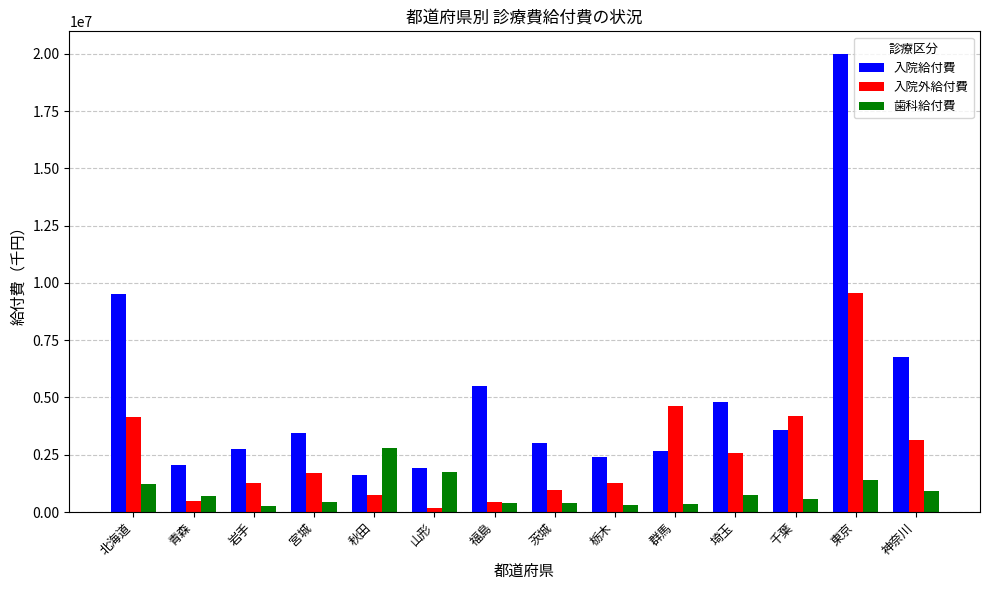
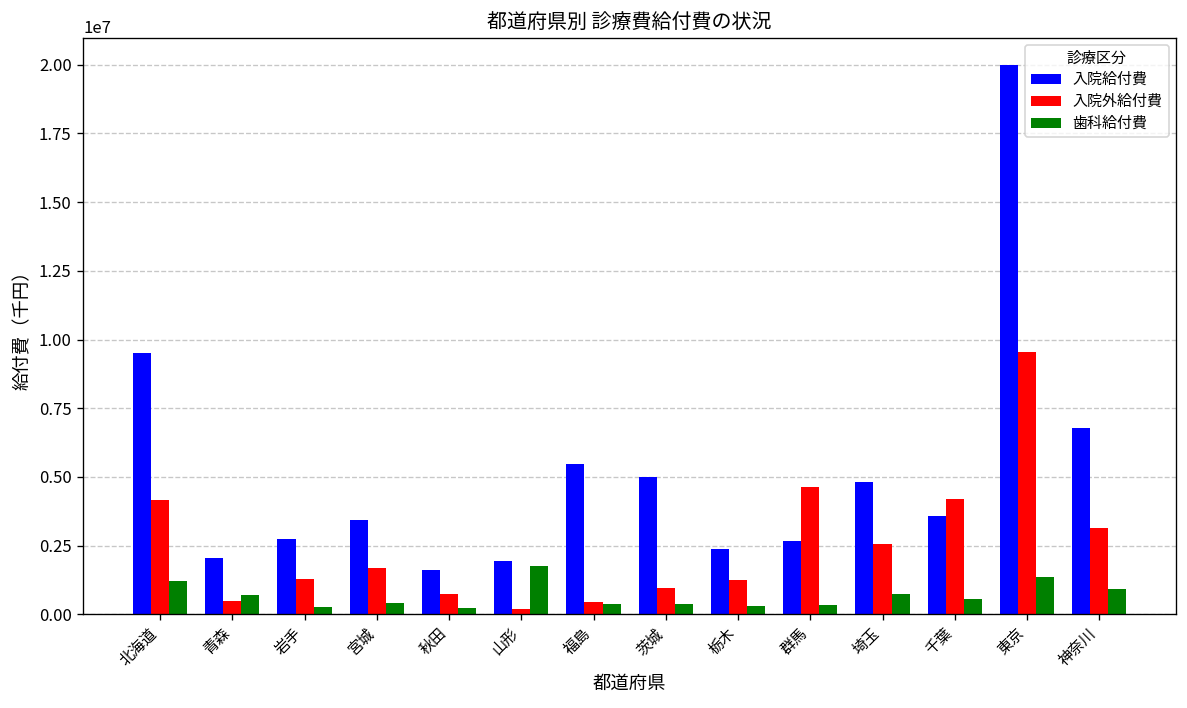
  {
    "入院給付費": {
      "北海道": 9500000,
      "青森": 2000000,
      "岩手": 2800000,
      "宮城": 3400000,
      "秋田": 1600000,
      "山形": 1900000,
      "福島": 5500000,
-     "茨城": 3000000,
+     "茨城": 5000000,
      "栃木": 2400000,
      "群馬": 2700000,
      "埼玉": 4800000,
      "千葉": 3600000,
      "東京": 20000000,
      "神奈川": 6800000
    },
    "入院外給付費": {
      "北海道": 4200000,
      "青森": 500000,
      "岩手": 1300000,
      "宮城": 1700000,
      "秋田": 800000,
      "山形": 200000,
      "福島": 400000,
      "茨城": 1000000,
      "栃木": 1300000,
      "群馬": 4600000,
      "埼玉": 2600000,
      "千葉": 4200000,
      "東京": 9600000,
      "神奈川": 3100000
    },
    "歯科給付費": {
      "北海道": 1200000,
      "青森": 700000,
      "岩手": 300000,
      "宮城": 400000,
-     "秋田": 2800000,
+     "秋田": 200000,
      "山形": 1700000,
      "福島": 400000,
      "茨城": 400000,
      "栃木": 300000,
      "群馬": 300000,
      "埼玉": 700000,
      "千葉": 600000,
      "東京": 1400000,
      "神奈川": 900000
    }
  }
